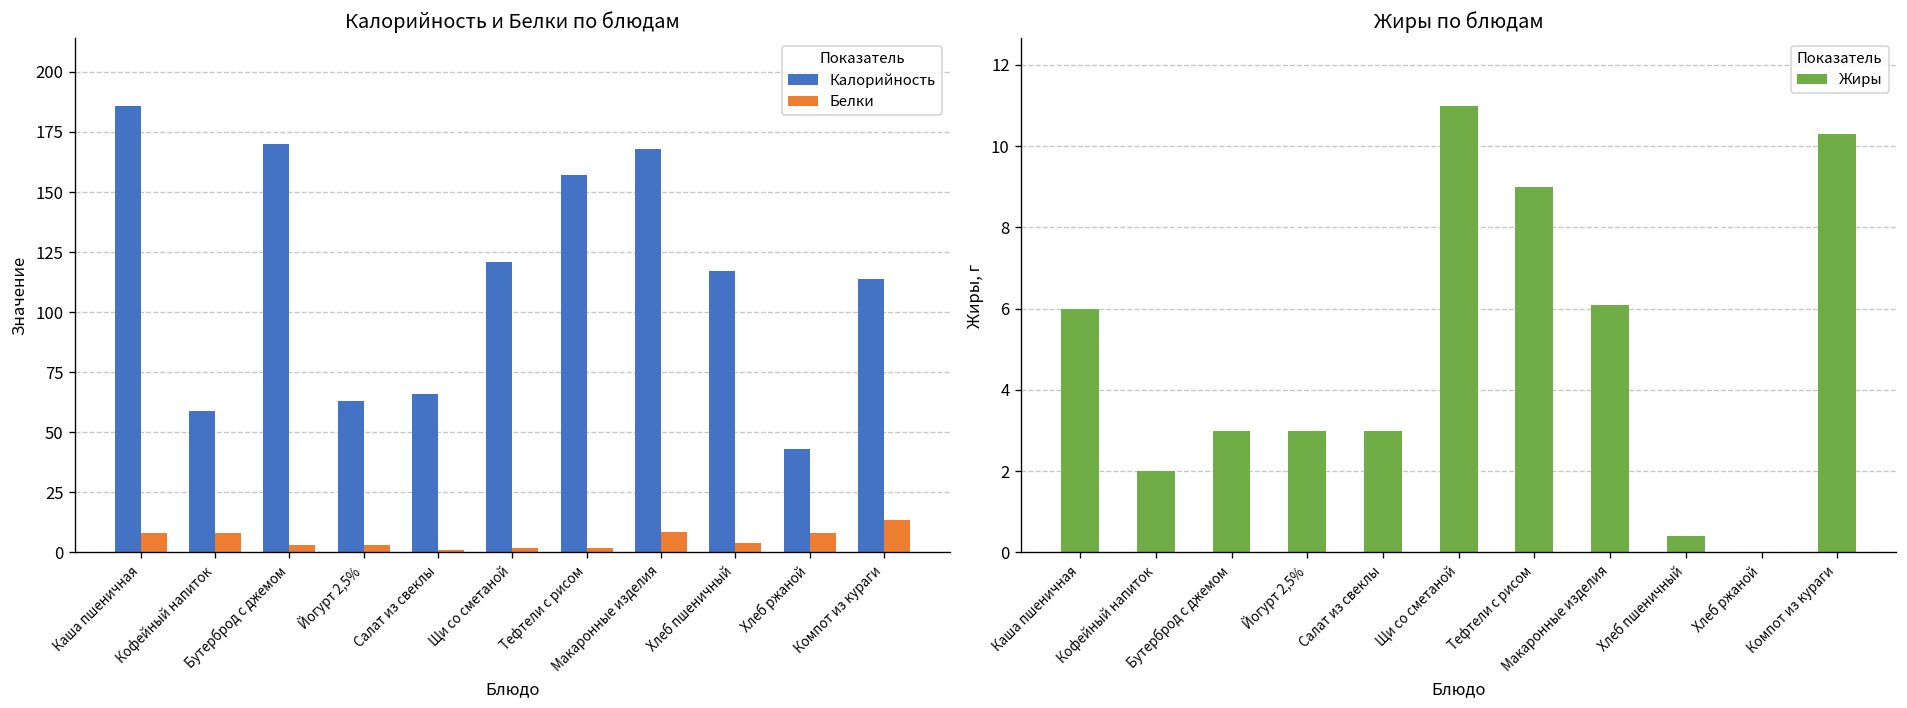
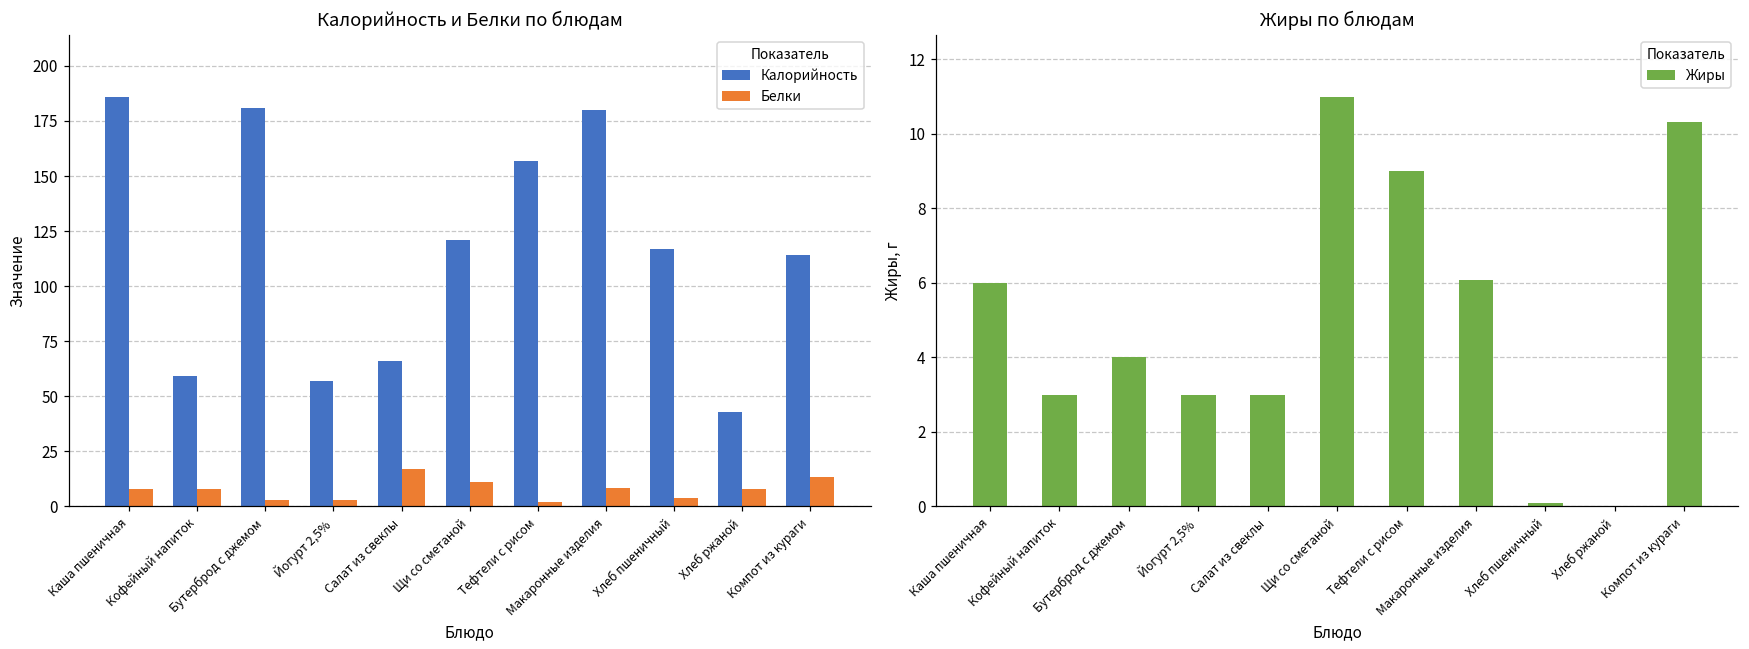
  {
    "Калорийность и Белки по блюдам": {
      "Калорийность": {
        "Каша пшеничная": 186,
        "Кофейный напиток": 59,
-       "Бутерброд с джемом": 170,
-       "Йогурт 2,5%": 63,
+       "Бутерброд с джемом": 181,
+       "Йогурт 2,5%": 57,
        "Салат из свеклы": 66,
        "Щи со сметаной": 121,
        "Тефтели с рисом": 157,
-       "Макаронные изделия": 168,
+       "Макаронные изделия": 180,
        "Хлеб пшеничный": 117,
        "Хлеб ржаной": 43,
        "Компот из кураги": 114
      },
      "Белки": {
        "Каша пшеничная": 8,
        "Кофейный напиток": 8,
        "Бутерброд с джемом": 3,
        "Йогурт 2,5%": 3,
-       "Салат из свеклы": 1,
-       "Щи со сметаной": 2,
+       "Салат из свеклы": 17,
+       "Щи со сметаной": 11,
        "Тефтели с рисом": 2,
        "Макаронные изделия": 9,
        "Хлеб пшеничный": 4,
        "Хлеб ржаной": 8,
        "Компот из кураги": 14
      }
    },
    "Жиры по блюдам": {
      "Каша пшеничная": 6.0,
-     "Кофейный напиток": 2,
-     "Бутерброд с джемом": 3,
+     "Кофейный напиток": 3,
+     "Бутерброд с джемом": 4,
      "Йогурт 2,5%": 3.0,
      "Салат из свеклы": 3.0,
      "Щи со сметаной": 11.0,
      "Тефтели с рисом": 9.0,
      "Макаронные изделия": 6.1,
-     "Хлеб пшеничный": 0.4,
+     "Хлеб пшеничный": 0.1,
      "Хлеб ржаной": 0.0,
      "Компот из кураги": 10.3
    }
  }
